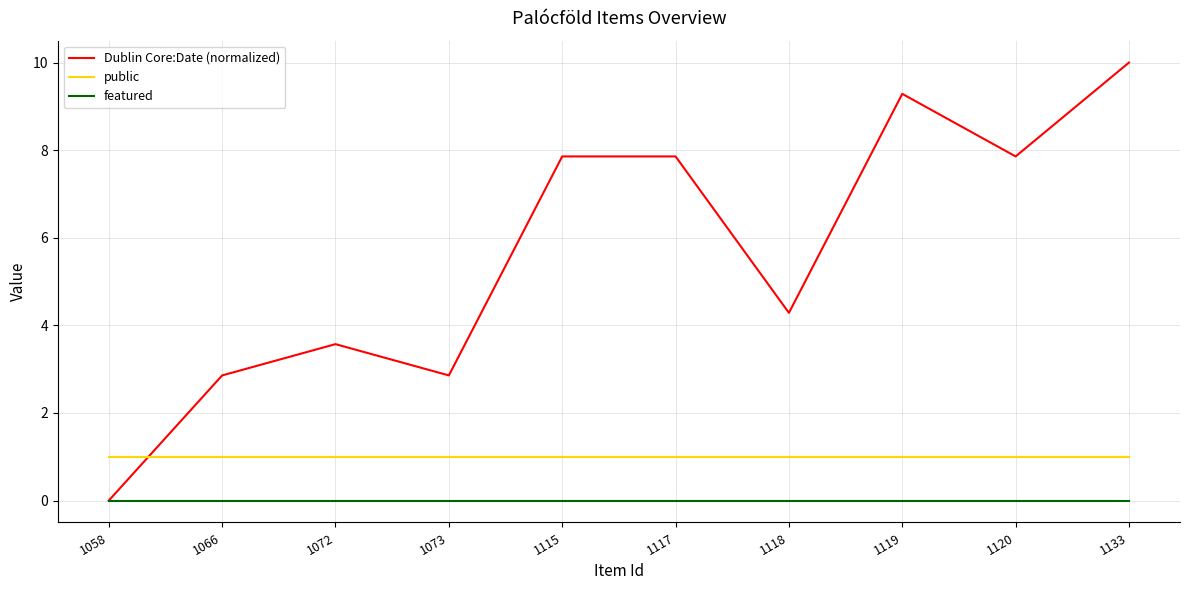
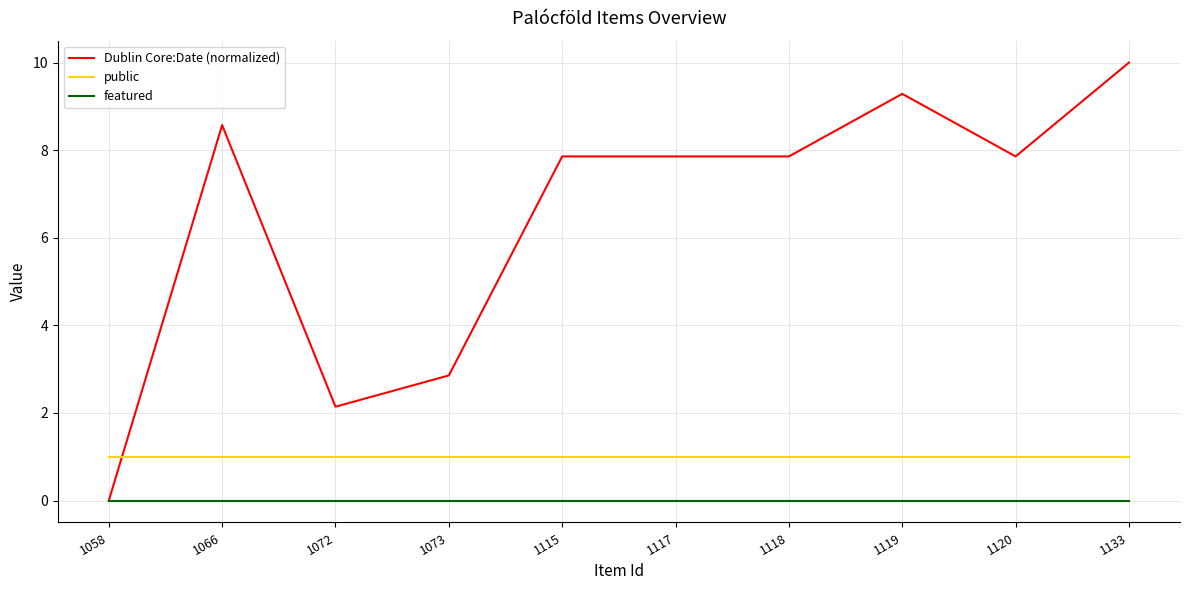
  {
    "Dublin Core:Date (normalized)": {
-     "1066": 2.9,
-     "1072": 3.6,
+     "1066": 8.6,
+     "1072": 2.1,
      "1073": 2.9,
      "1115": 7.9,
      "1117": 7.9,
-     "1118": 4.3,
+     "1118": 7.9,
      "1119": 9.3,
      "1120": 7.9,
      "1133": 10.0
    },
    "public": {
      "1058": 1.0,
      "1066": 1.0,
      "1072": 1.0,
      "1073": 1.0,
      "1115": 1.0,
      "1117": 1.0,
      "1118": 1.0,
      "1119": 1.0,
      "1120": 1.0,
      "1133": 1.0
    },
    "featured": {
      "1066": 0.0,
      "1072": 0.0,
      "1073": 0.0,
      "1115": 0.0,
      "1117": 0.0,
      "1118": 0.0,
      "1119": 0.0,
      "1120": 0.0,
      "1133": 0.0
    }
  }
